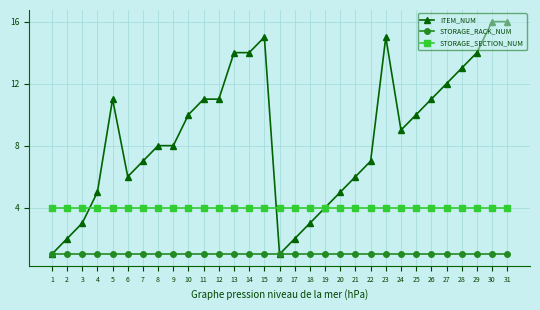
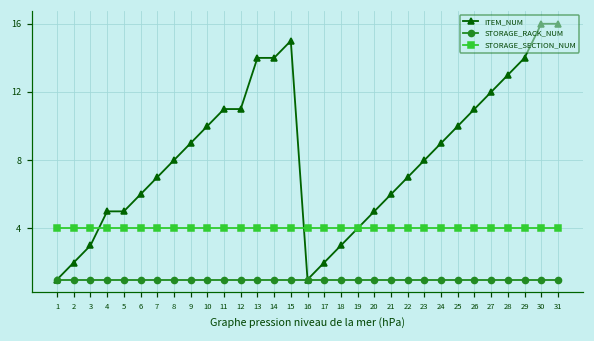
  {
    "ITEM_NUM": {
      "2": 2,
      "3": 3,
      "4": 5,
-     "5": 11,
+     "5": 5,
      "6": 6,
      "7": 7,
      "8": 8,
-     "9": 8,
+     "9": 9,
      "10": 10,
      "11": 11,
      "12": 11,
      "13": 14,
      "14": 14,
      "15": 15,
      "17": 2,
      "18": 3,
      "20": 5,
      "21": 6,
      "22": 7,
-     "23": 15,
+     "23": 8,
      "24": 9,
      "25": 10,
      "26": 11,
      "27": 12,
      "28": 13,
      "29": 14
    },
    "STORAGE_RACK_NUM": {
      "2": 1,
      "3": 1,
      "4": 1,
      "5": 1,
      "6": 1,
      "7": 1,
      "8": 1,
      "9": 1,
      "10": 1,
      "11": 1,
      "12": 1,
      "13": 1,
      "14": 1,
      "15": 1,
      "17": 1,
      "18": 1,
      "19": 1,
      "20": 1,
      "21": 1,
      "22": 1,
      "23": 1,
      "24": 1,
      "25": 1,
      "26": 1,
      "27": 1,
      "28": 1,
      "29": 1,
      "30": 1,
      "31": 1
    },
    "STORAGE_SECTION_NUM": {
      "1": 4,
      "2": 4,
      "3": 4,
      "4": 4,
      "5": 4,
      "6": 4,
      "7": 4,
      "8": 4,
      "9": 4,
      "10": 4,
      "11": 4,
      "12": 4,
      "13": 4,
      "14": 4,
      "15": 4,
      "16": 4,
      "17": 4,
      "18": 4,
      "20": 4,
      "21": 4,
      "22": 4,
      "23": 4,
      "24": 4,
      "25": 4,
      "26": 4,
      "27": 4,
      "28": 4,
      "29": 4,
      "30": 4,
      "31": 4
    }
  }
